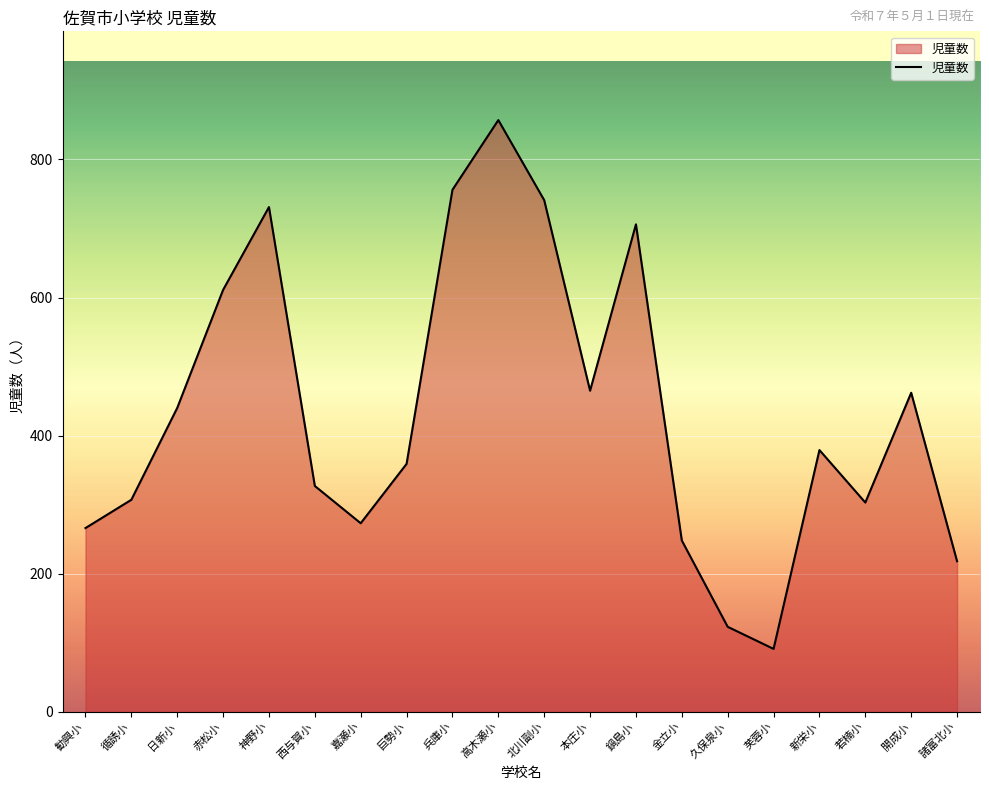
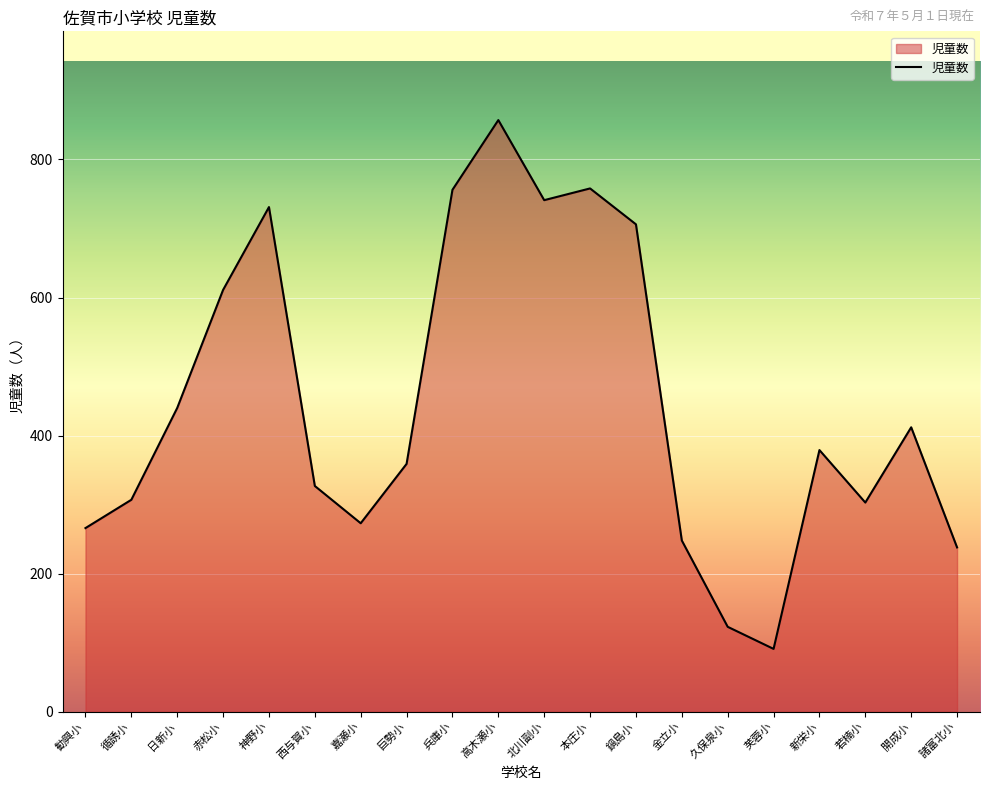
  {
    "勧興小": 270,
    "循誘小": 310,
    "日新小": 440,
    "赤松小": 610,
    "神野小": 730,
    "西与賀小": 330,
    "嘉瀬小": 270,
    "巨勢小": 360,
    "兵庫小": 760,
    "高木瀬小": 860,
    "北川副小": 740,
-   "本庄小": 470,
+   "本庄小": 760,
    "鍋島小": 710,
    "金立小": 250,
    "久保泉小": 120,
    "芙蓉小": 90,
    "新栄小": 380,
    "若楠小": 300,
-   "開成小": 460,
-   "諸富北小": 220
+   "開成小": 410,
+   "諸富北小": 240
  }
